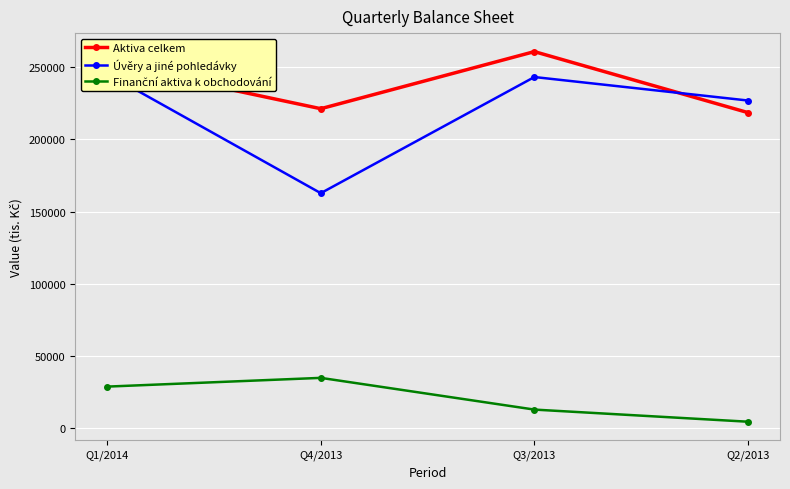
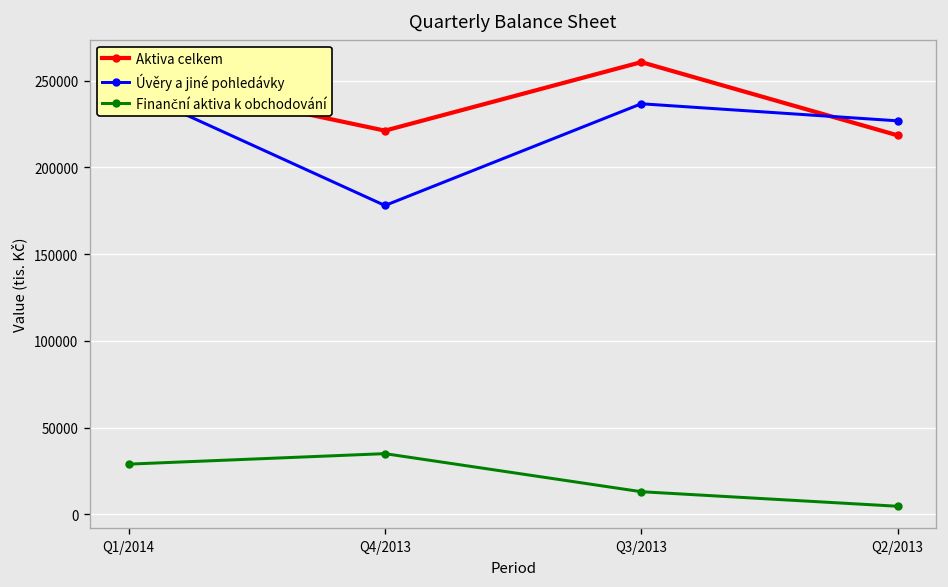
  {
    "Aktiva celkem": {
      "Q4/2013": 221000,
      "Q3/2013": 261000,
      "Q2/2013": 218000
    },
    "Úvěry a jiné pohledávky": {
-     "Q4/2013": 163000,
-     "Q3/2013": 243000,
+     "Q4/2013": 178000,
+     "Q3/2013": 237000,
      "Q2/2013": 227000
    },
    "Finanční aktiva k obchodování": {
      "Q1/2014": 29000,
      "Q4/2013": 35000,
      "Q3/2013": 13000,
      "Q2/2013": 5000
    }
  }
